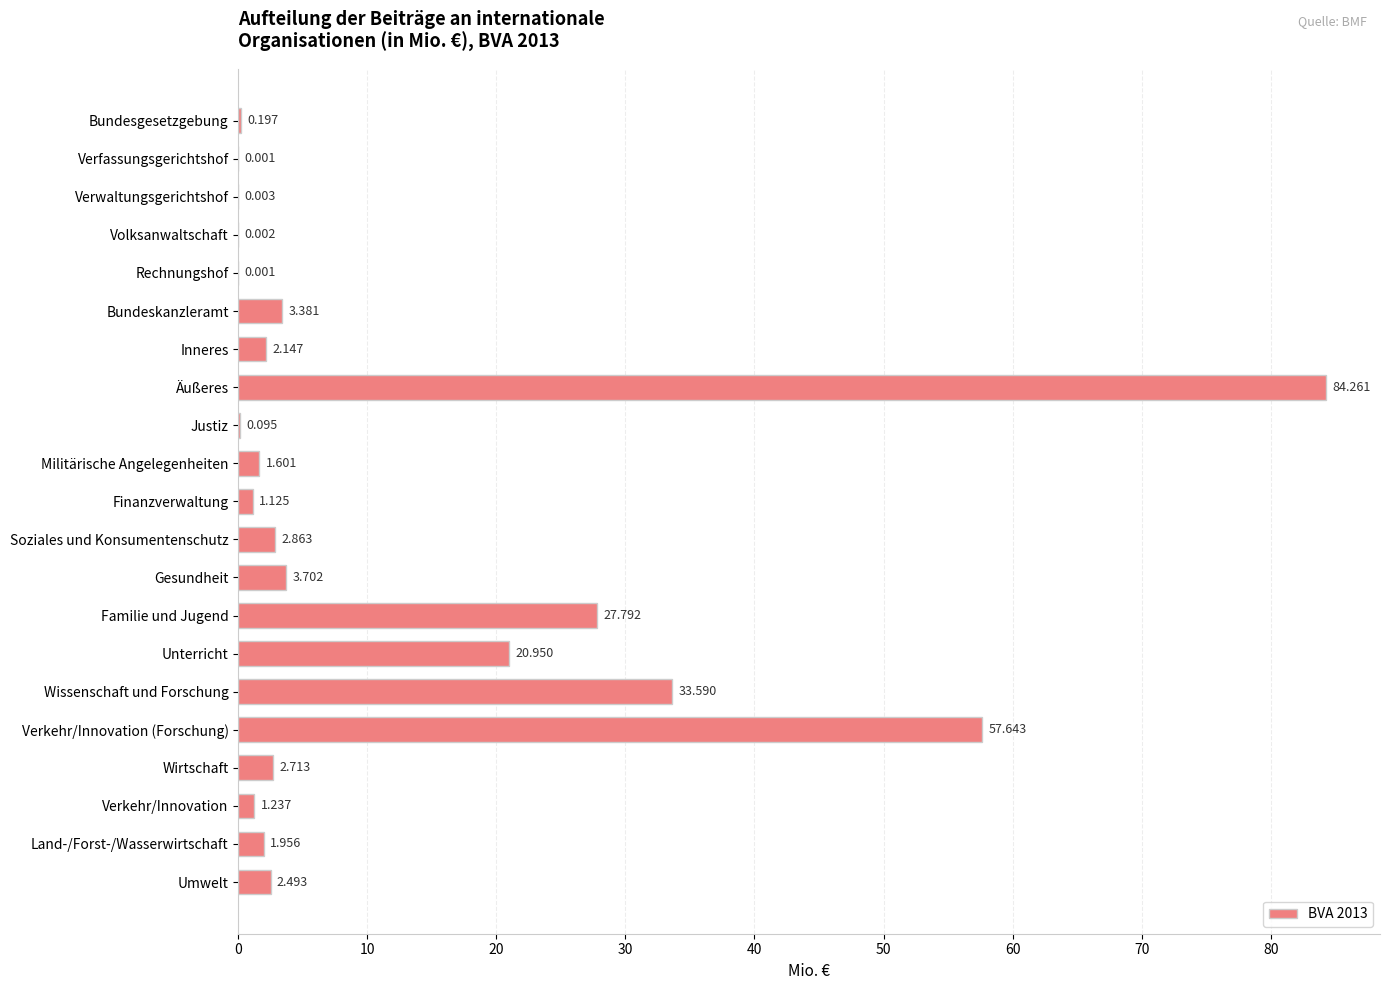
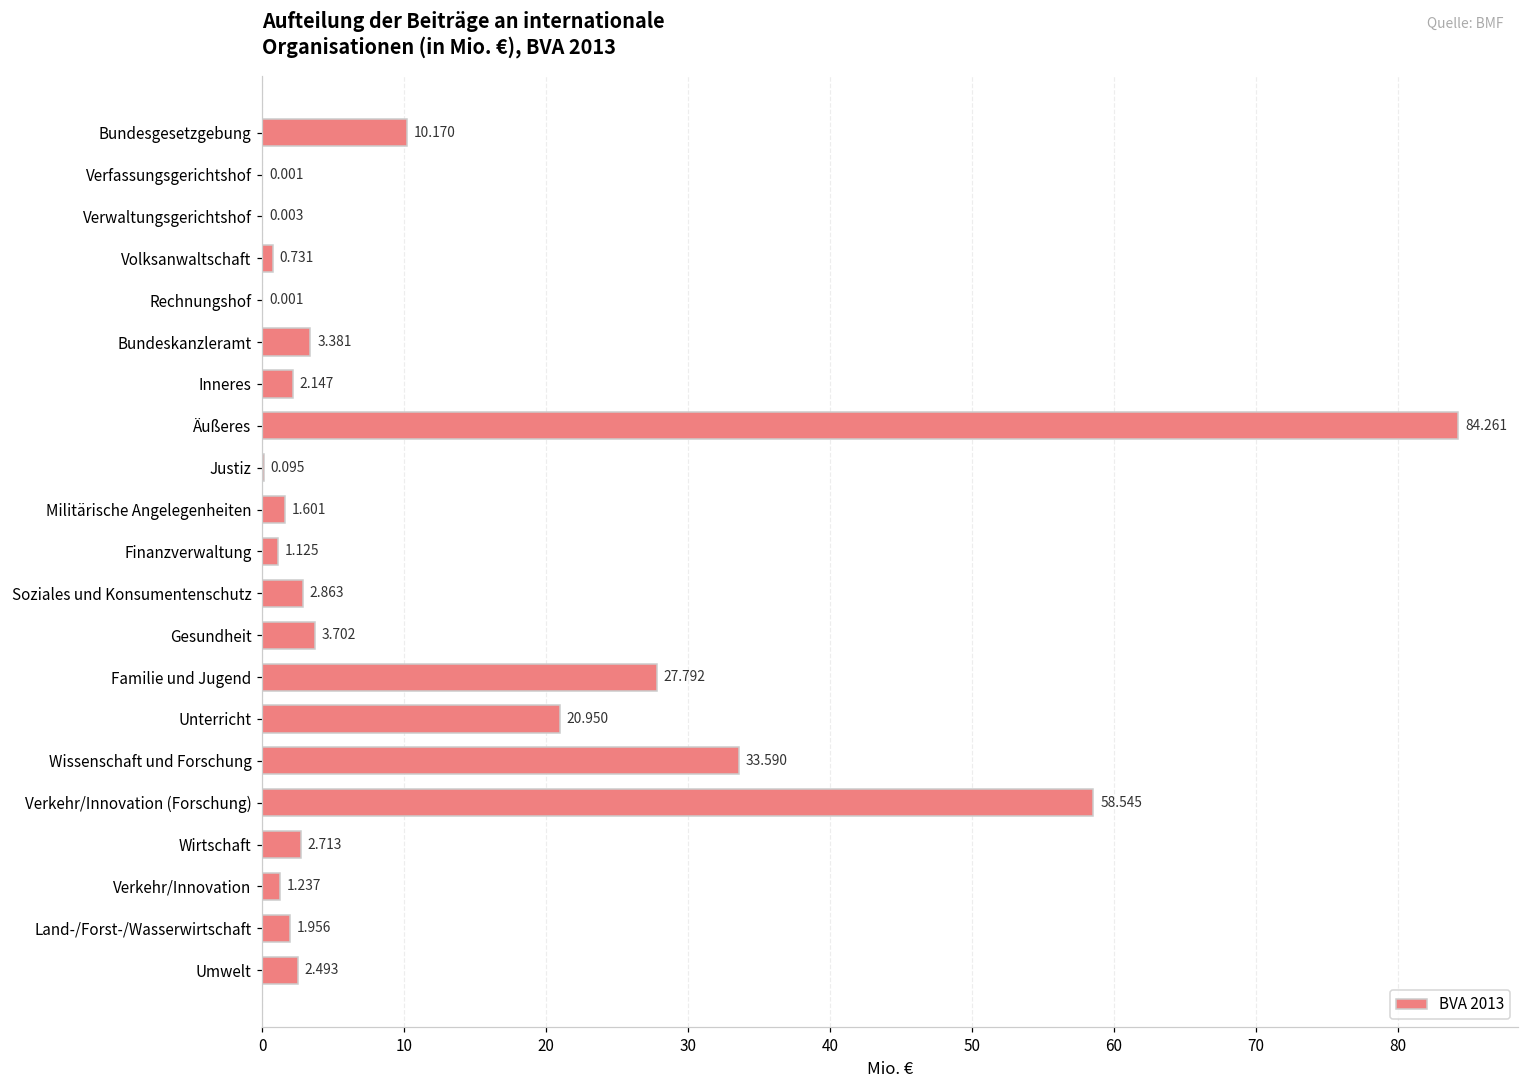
  {
-   "Bundesgesetzgebung": 0.197,
+   "Bundesgesetzgebung": 10.170,
    "Verfassungsgerichtshof": 0.001,
    "Verwaltungsgerichtshof": 0.003,
-   "Volksanwaltschaft": 0.002,
+   "Volksanwaltschaft": 0.731,
    "Rechnungshof": 0.001,
    "Bundeskanzleramt": 3.381,
    "Inneres": 2.147,
    "Äußeres": 84.261,
    "Justiz": 0.095,
    "Militärische Angelegenheiten": 1.601,
    "Finanzverwaltung": 1.125,
    "Soziales und Konsumentenschutz": 2.863,
    "Gesundheit": 3.702,
    "Familie und Jugend": 27.792,
    "Unterricht": 20.950,
    "Wissenschaft und Forschung": 33.590,
-   "Verkehr/Innovation (Forschung)": 57.643,
+   "Verkehr/Innovation (Forschung)": 58.545,
    "Wirtschaft": 2.713,
    "Verkehr/Innovation": 1.237,
    "Land-/Forst-/Wasserwirtschaft": 1.956,
    "Umwelt": 2.493
  }
